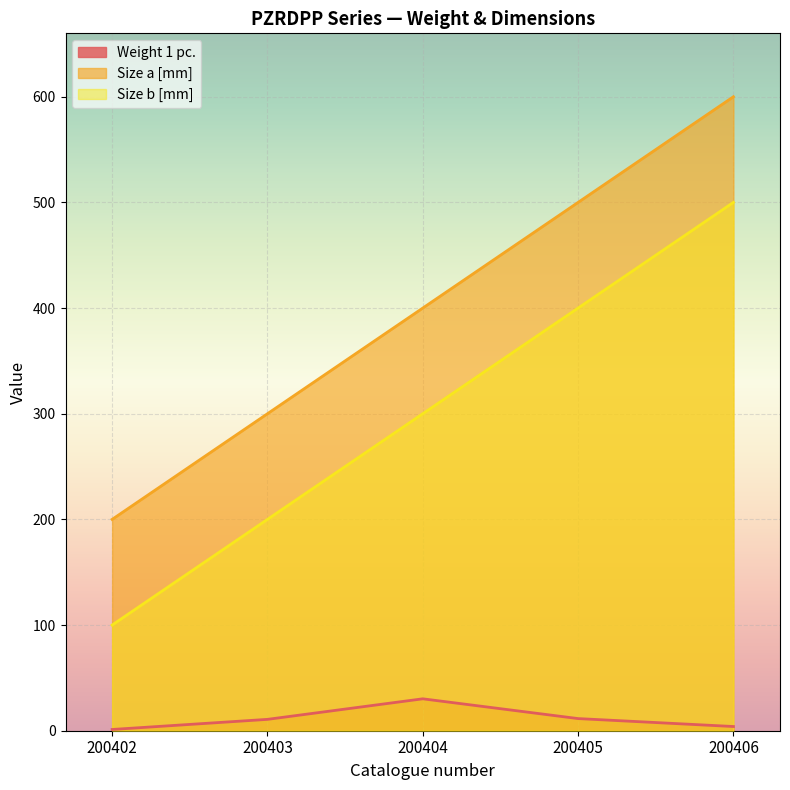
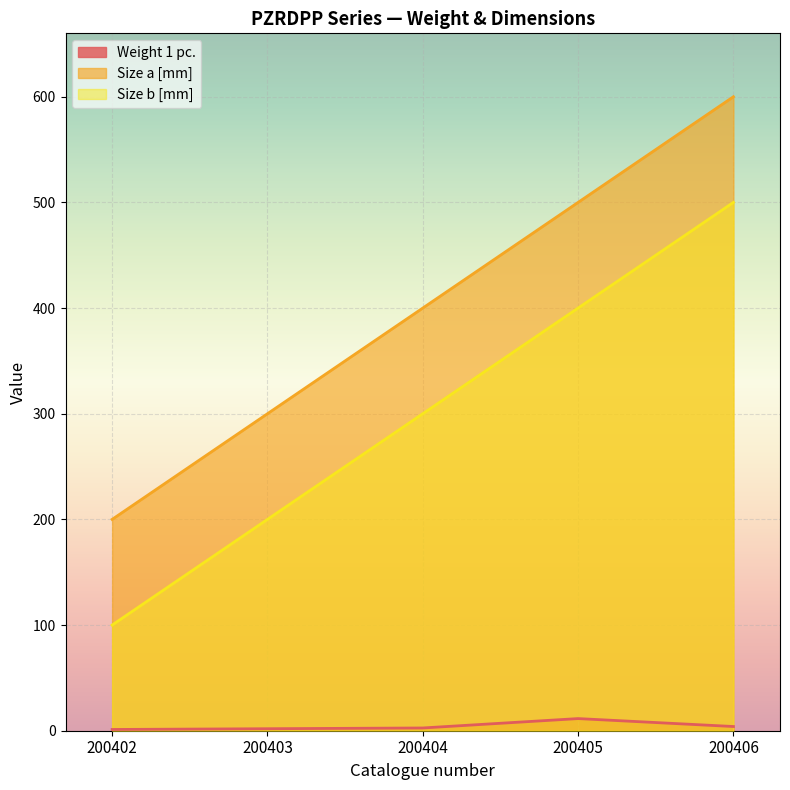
  {
    "Weight 1 pc.": {
      "200402": 1,
-     "200403": 11,
-     "200404": 30,
+     "200403": 2,
+     "200404": 3,
      "200405": 11,
      "200406": 4
    },
    "Size a [mm]": {
      "200402": 200,
      "200403": 300,
      "200404": 400,
      "200405": 500,
      "200406": 600
    },
    "Size b [mm]": {
      "200402": 100,
      "200403": 200,
      "200404": 300,
      "200405": 400,
      "200406": 500
    }
  }
